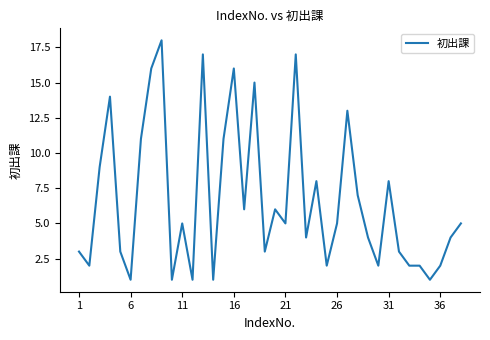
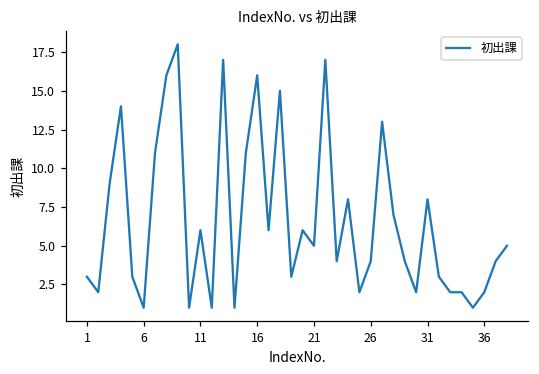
  {
    "1": 3,
    "6": 1,
-   "11": 5,
+   "11": 6,
    "16": 16,
    "21": 5,
-   "26": 5,
+   "26": 4,
    "31": 8,
    "36": 2
  }
